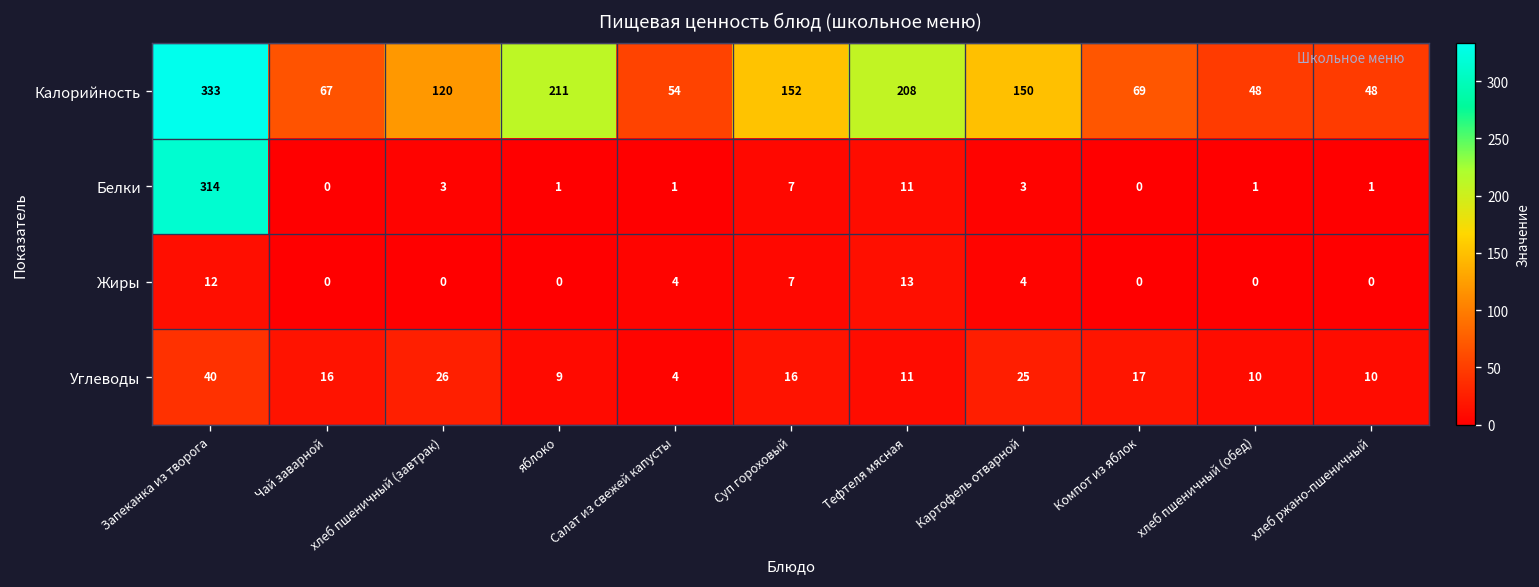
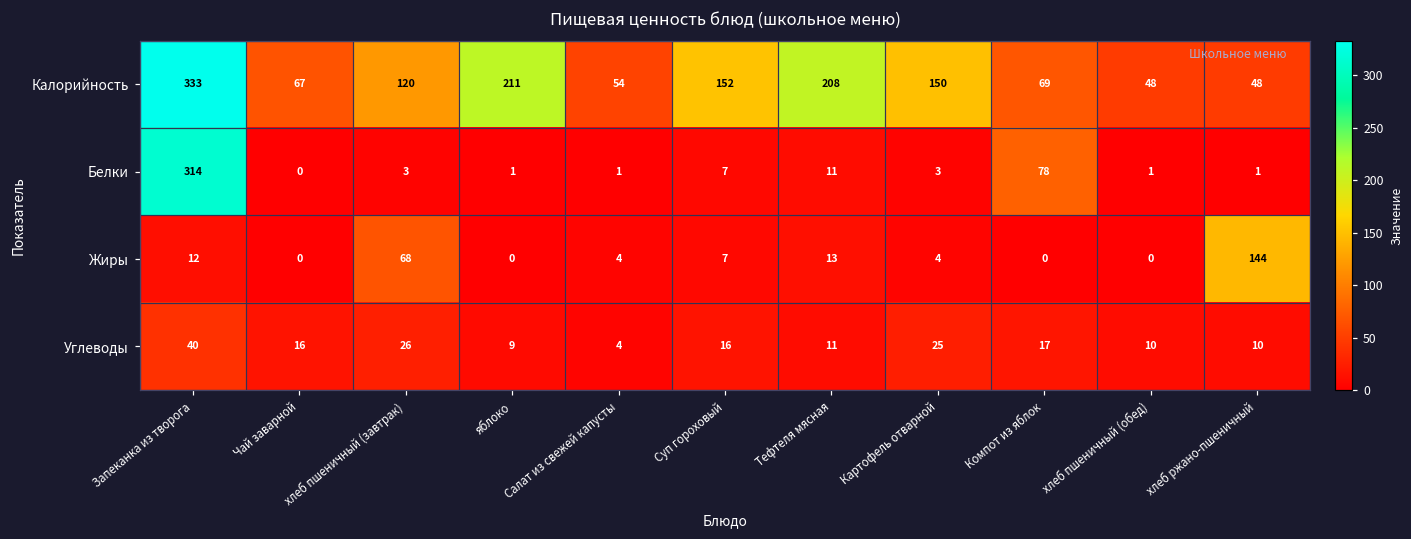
  {
    "Калорийность": {
      "Запеканка из творога": 333,
      "Чай заварной": 67,
      "хлеб пшеничный (завтрак)": 120,
      "яблоко": 211,
      "Салат из свежей капусты": 54,
      "Суп гороховый": 152,
      "Тефтеля мясная": 208,
      "Картофель отварной": 150,
      "Компот из яблок": 69,
      "хлеб пшеничный (обед)": 48
    },
    "Белки": {
      "Запеканка из творога": 314,
      "Чай заварной": 0,
      "хлеб пшеничный (завтрак)": 3,
      "яблоко": 1,
      "Салат из свежей капусты": 1,
      "Суп гороховый": 7,
      "Тефтеля мясная": 11,
      "Картофель отварной": 3,
-     "Компот из яблок": 0,
+     "Компот из яблок": 78,
      "хлеб пшеничный (обед)": 1,
      "хлеб ржано-пшеничный": 1
    },
    "Жиры": {
      "Запеканка из творога": 12,
      "Чай заварной": 0,
-     "хлеб пшеничный (завтрак)": 0,
+     "хлеб пшеничный (завтрак)": 68,
      "яблоко": 0,
      "Салат из свежей капусты": 4,
      "Суп гороховый": 7,
      "Тефтеля мясная": 13,
      "Картофель отварной": 4,
      "Компот из яблок": 0,
      "хлеб пшеничный (обед)": 0,
-     "хлеб ржано-пшеничный": 0
+     "хлеб ржано-пшеничный": 144
    },
    "Углеводы": {
      "Запеканка из творога": 40,
      "Чай заварной": 16,
      "хлеб пшеничный (завтрак)": 26,
      "яблоко": 9,
      "Салат из свежей капусты": 4,
      "Суп гороховый": 16,
      "Тефтеля мясная": 11,
      "Картофель отварной": 25,
      "Компот из яблок": 17,
      "хлеб пшеничный (обед)": 10,
      "хлеб ржано-пшеничный": 10
    }
  }
